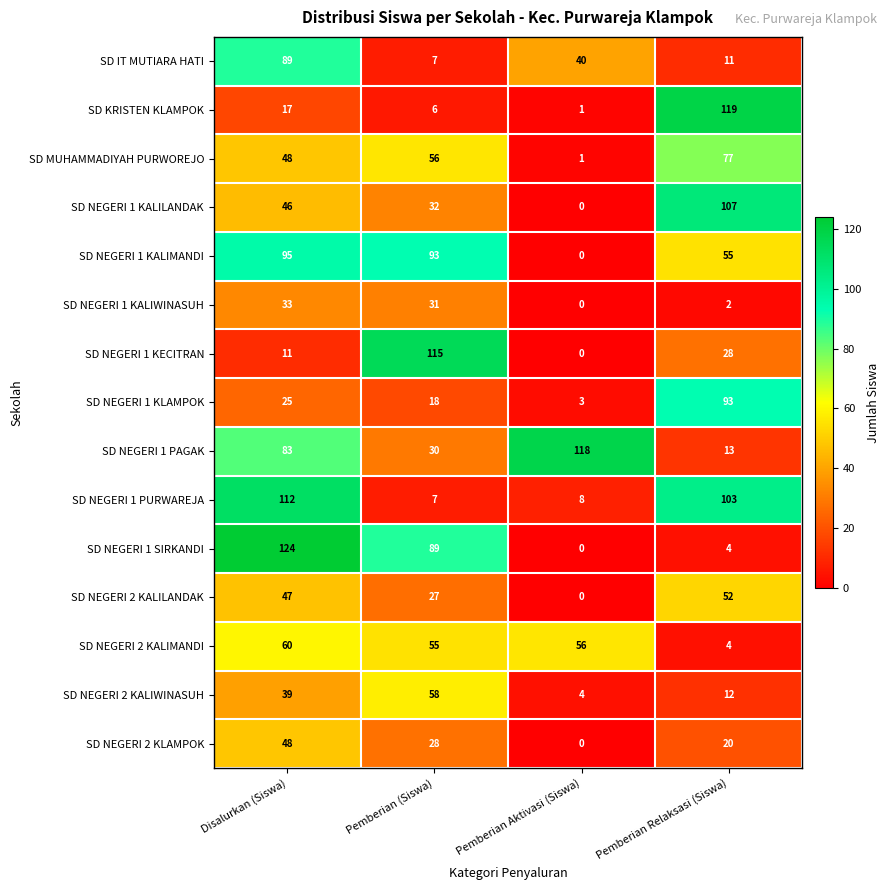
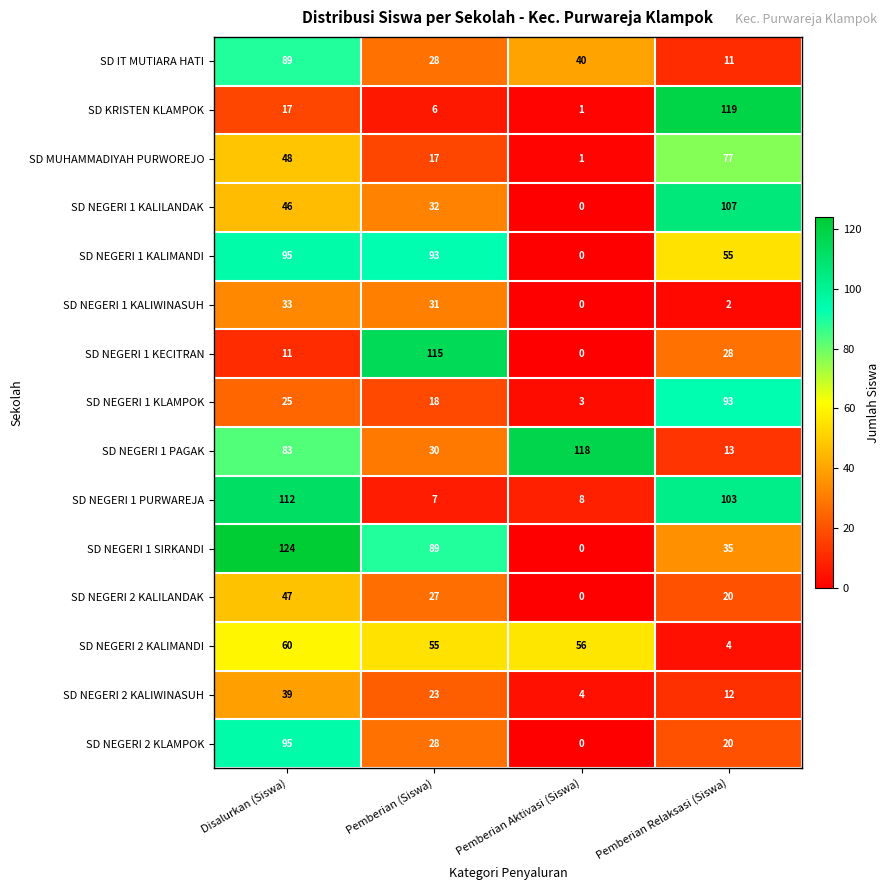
  {
    "SD IT MUTIARA HATI": {
      "Disalurkan (Siswa)": 89,
-     "Pemberian (Siswa)": 7,
+     "Pemberian (Siswa)": 28,
      "Pemberian Aktivasi (Siswa)": 40,
      "Pemberian Relaksasi (Siswa)": 11
    },
    "SD KRISTEN KLAMPOK": {
      "Disalurkan (Siswa)": 17,
      "Pemberian (Siswa)": 6,
      "Pemberian Aktivasi (Siswa)": 1,
      "Pemberian Relaksasi (Siswa)": 119
    },
    "SD MUHAMMADIYAH PURWOREJO": {
      "Disalurkan (Siswa)": 48,
-     "Pemberian (Siswa)": 56,
+     "Pemberian (Siswa)": 17,
      "Pemberian Aktivasi (Siswa)": 1,
      "Pemberian Relaksasi (Siswa)": 77
    },
    "SD NEGERI 1 KALILANDAK": {
      "Disalurkan (Siswa)": 46,
      "Pemberian (Siswa)": 32,
      "Pemberian Aktivasi (Siswa)": 0,
      "Pemberian Relaksasi (Siswa)": 107
    },
    "SD NEGERI 1 KALIMANDI": {
      "Disalurkan (Siswa)": 95,
      "Pemberian (Siswa)": 93,
      "Pemberian Aktivasi (Siswa)": 0,
      "Pemberian Relaksasi (Siswa)": 55
    },
    "SD NEGERI 1 KALIWINASUH": {
      "Disalurkan (Siswa)": 33,
      "Pemberian (Siswa)": 31,
      "Pemberian Aktivasi (Siswa)": 0,
      "Pemberian Relaksasi (Siswa)": 2
    },
    "SD NEGERI 1 KECITRAN": {
      "Disalurkan (Siswa)": 11,
      "Pemberian (Siswa)": 115,
      "Pemberian Aktivasi (Siswa)": 0,
      "Pemberian Relaksasi (Siswa)": 28
    },
    "SD NEGERI 1 KLAMPOK": {
      "Disalurkan (Siswa)": 25,
      "Pemberian (Siswa)": 18,
      "Pemberian Aktivasi (Siswa)": 3,
      "Pemberian Relaksasi (Siswa)": 93
    },
    "SD NEGERI 1 PAGAK": {
      "Disalurkan (Siswa)": 83,
      "Pemberian (Siswa)": 30,
      "Pemberian Aktivasi (Siswa)": 118,
      "Pemberian Relaksasi (Siswa)": 13
    },
    "SD NEGERI 1 PURWAREJA": {
      "Disalurkan (Siswa)": 112,
      "Pemberian (Siswa)": 7,
      "Pemberian Aktivasi (Siswa)": 8,
      "Pemberian Relaksasi (Siswa)": 103
    },
    "SD NEGERI 1 SIRKANDI": {
      "Disalurkan (Siswa)": 124,
      "Pemberian (Siswa)": 89,
      "Pemberian Aktivasi (Siswa)": 0,
-     "Pemberian Relaksasi (Siswa)": 4
+     "Pemberian Relaksasi (Siswa)": 35
    },
    "SD NEGERI 2 KALILANDAK": {
      "Disalurkan (Siswa)": 47,
      "Pemberian (Siswa)": 27,
      "Pemberian Aktivasi (Siswa)": 0,
-     "Pemberian Relaksasi (Siswa)": 52
+     "Pemberian Relaksasi (Siswa)": 20
    },
    "SD NEGERI 2 KALIMANDI": {
      "Disalurkan (Siswa)": 60,
      "Pemberian (Siswa)": 55,
      "Pemberian Aktivasi (Siswa)": 56,
      "Pemberian Relaksasi (Siswa)": 4
    },
    "SD NEGERI 2 KALIWINASUH": {
      "Disalurkan (Siswa)": 39,
-     "Pemberian (Siswa)": 58,
+     "Pemberian (Siswa)": 23,
      "Pemberian Aktivasi (Siswa)": 4,
      "Pemberian Relaksasi (Siswa)": 12
    },
    "SD NEGERI 2 KLAMPOK": {
-     "Disalurkan (Siswa)": 48,
+     "Disalurkan (Siswa)": 95,
      "Pemberian (Siswa)": 28,
      "Pemberian Aktivasi (Siswa)": 0,
      "Pemberian Relaksasi (Siswa)": 20
    }
  }
